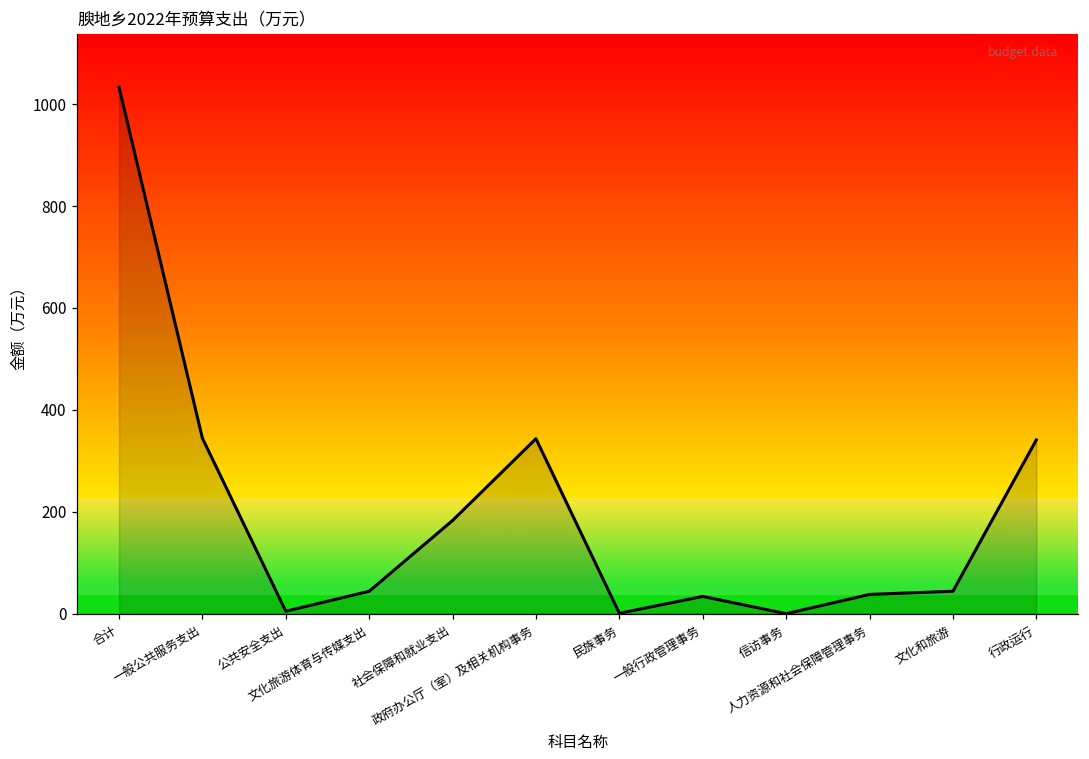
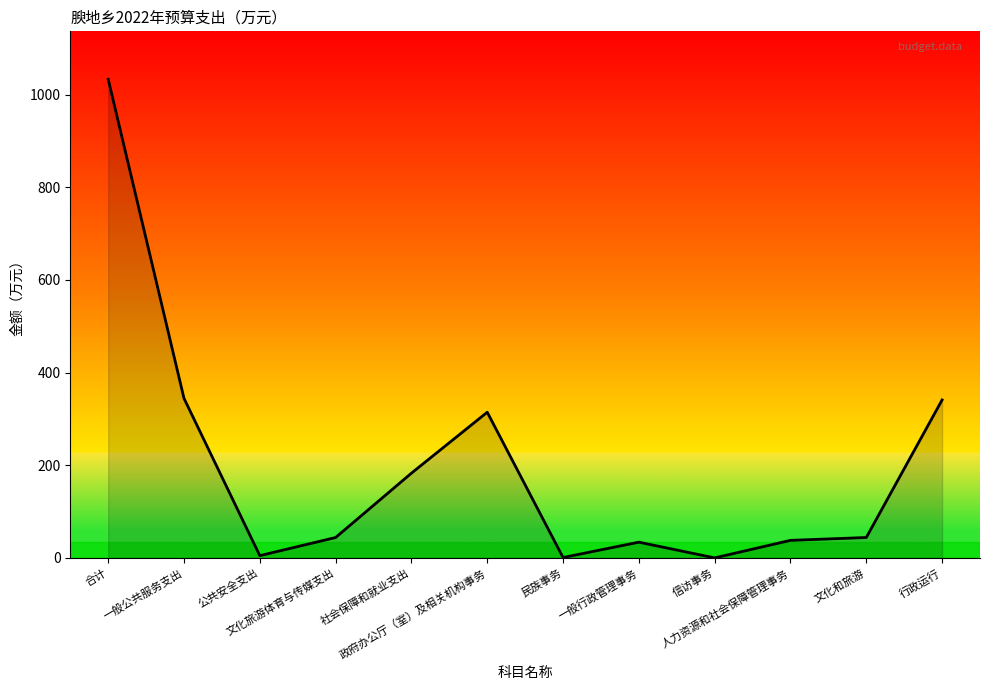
  {
    "合计": 1030,
    "一般公共服务支出": 340,
    "文化旅游体育与传媒支出": 40,
    "社会保障和就业支出": 180,
-   "政府办公厅（室）及相关机构事务": 340,
+   "政府办公厅（室）及相关机构事务": 310,
    "人力资源和社会保障管理事务": 40,
    "文化和旅游": 40,
    "行政运行": 340
  }
